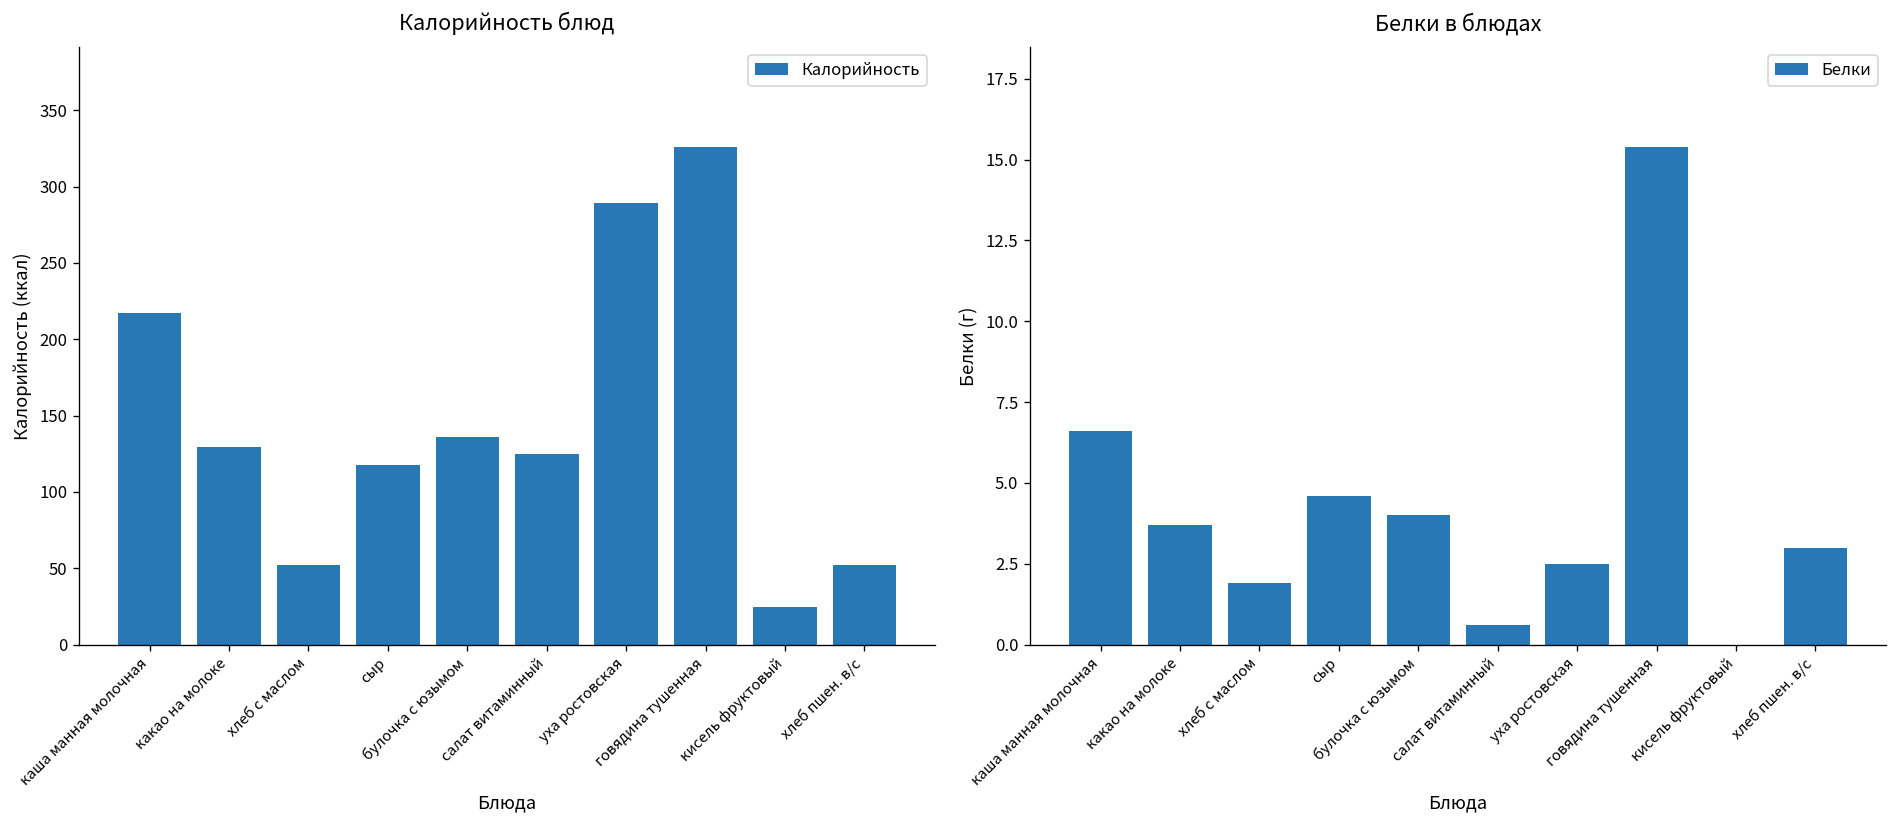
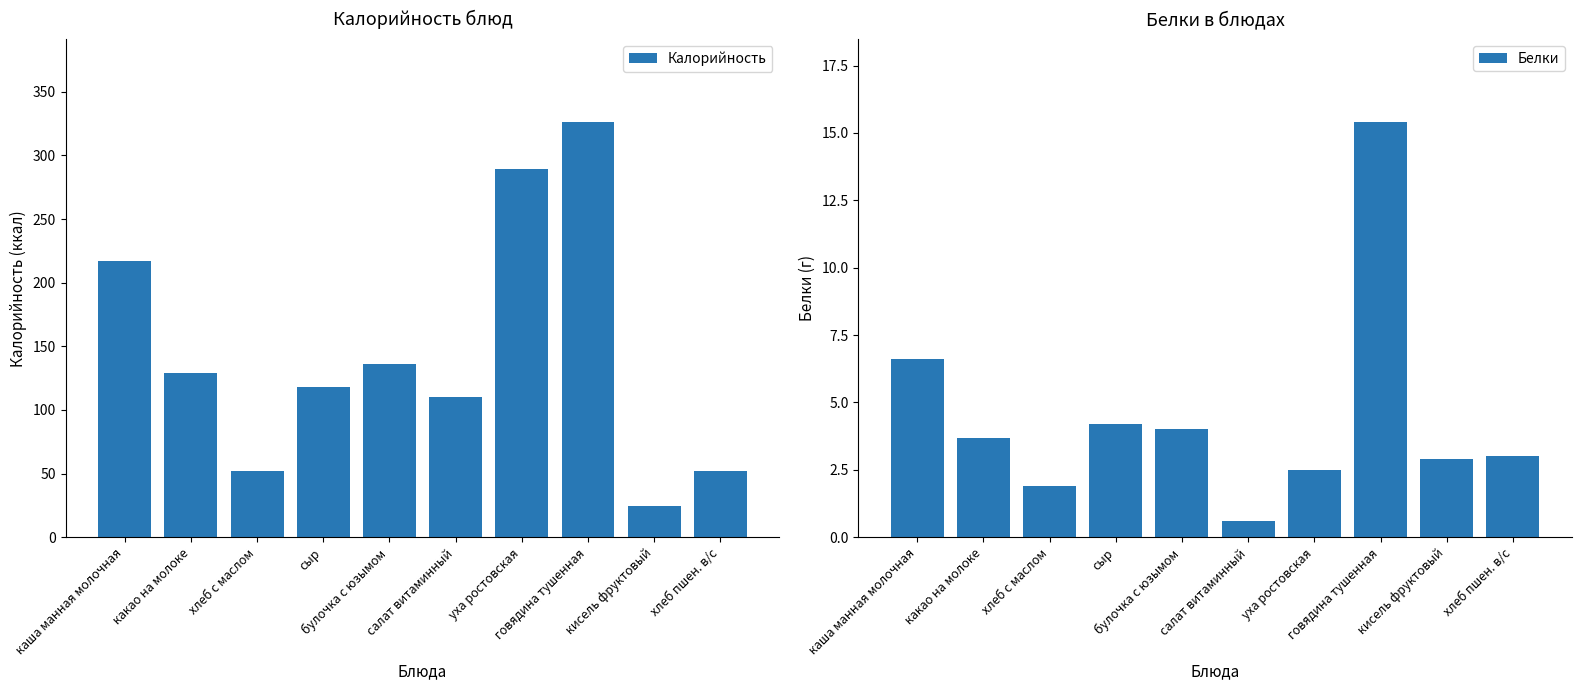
  {
    "Калорийность блюд": {
      "каша манная молочная": 217,
      "какао на молоке": 129,
      "хлеб с маслом": 52,
      "сыр": 118,
      "булочка с юзымом": 136,
-     "салат витаминный": 125,
+     "салат витаминный": 110,
      "уха ростовская": 289,
      "говядина тушенная": 326,
      "кисель фруктовый": 25,
      "хлеб пшен. в/с": 52
    },
    "Белки в блюдах": {
      "каша манная молочная": 6.6,
      "какао на молоке": 3.7,
      "хлеб с маслом": 1.9,
-     "сыр": 4.6,
+     "сыр": 4.2,
      "булочка с юзымом": 4.0,
      "салат витаминный": 0.6,
      "уха ростовская": 2.5,
      "говядина тушенная": 15.4,
-     "кисель фруктовый": 0.0,
+     "кисель фруктовый": 2.9,
      "хлеб пшен. в/с": 3.0
    }
  }
